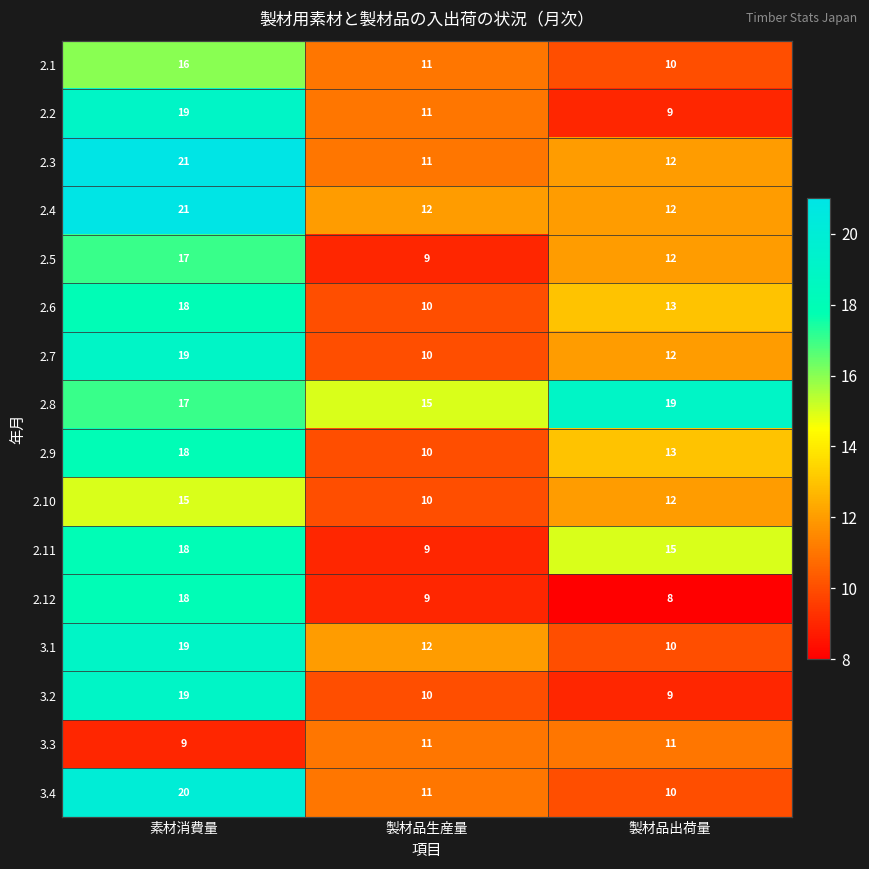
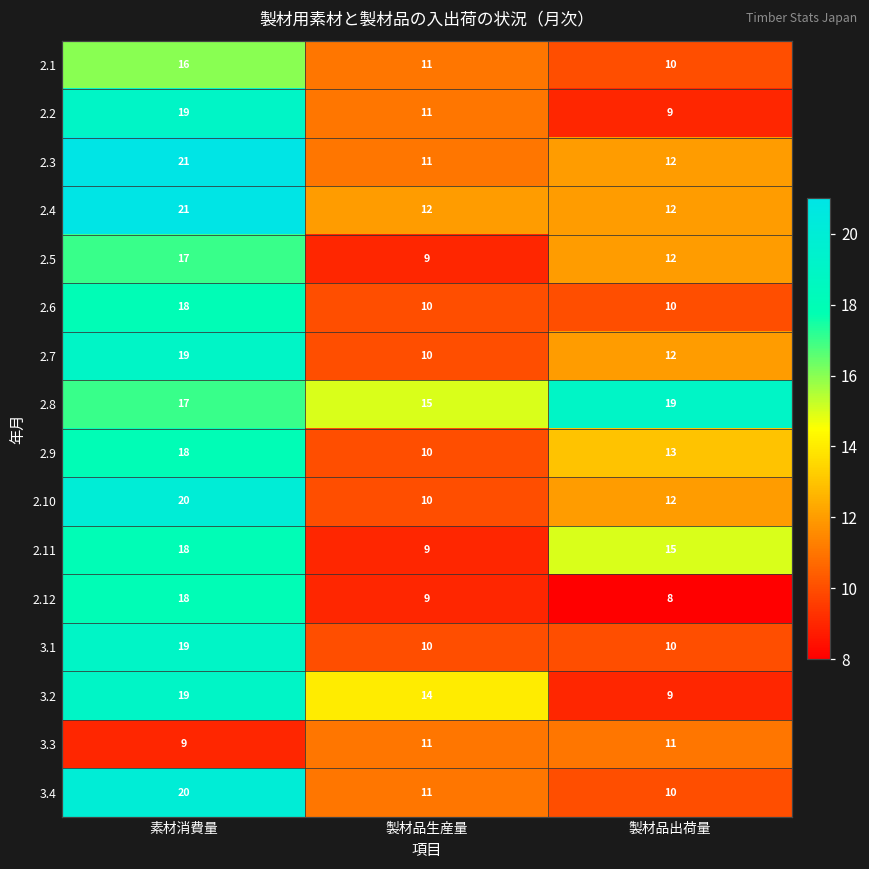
  {
    "2.1": {
      "素材消費量": 16,
      "製材品生産量": 11,
      "製材品出荷量": 10
    },
    "2.2": {
      "素材消費量": 19,
      "製材品生産量": 11,
      "製材品出荷量": 9
    },
    "2.3": {
      "素材消費量": 21,
      "製材品生産量": 11,
      "製材品出荷量": 12
    },
    "2.4": {
      "素材消費量": 21,
      "製材品生産量": 12,
      "製材品出荷量": 12
    },
    "2.5": {
      "素材消費量": 17,
      "製材品生産量": 9,
      "製材品出荷量": 12
    },
    "2.6": {
      "素材消費量": 18,
      "製材品生産量": 10,
-     "製材品出荷量": 13
+     "製材品出荷量": 10
    },
    "2.7": {
      "素材消費量": 19,
      "製材品生産量": 10,
      "製材品出荷量": 12
    },
    "2.8": {
      "素材消費量": 17,
      "製材品生産量": 15,
      "製材品出荷量": 19
    },
    "2.9": {
      "素材消費量": 18,
      "製材品生産量": 10,
      "製材品出荷量": 13
    },
    "2.10": {
-     "素材消費量": 15,
+     "素材消費量": 20,
      "製材品生産量": 10,
      "製材品出荷量": 12
    },
    "2.11": {
      "素材消費量": 18,
      "製材品生産量": 9,
      "製材品出荷量": 15
    },
    "2.12": {
      "素材消費量": 18,
      "製材品生産量": 9,
      "製材品出荷量": 8
    },
    "3.1": {
      "素材消費量": 19,
-     "製材品生産量": 12,
+     "製材品生産量": 10,
      "製材品出荷量": 10
    },
    "3.2": {
      "素材消費量": 19,
-     "製材品生産量": 10,
+     "製材品生産量": 14,
      "製材品出荷量": 9
    },
    "3.3": {
      "素材消費量": 9,
      "製材品生産量": 11,
      "製材品出荷量": 11
    },
    "3.4": {
      "素材消費量": 20,
      "製材品生産量": 11,
      "製材品出荷量": 10
    }
  }
